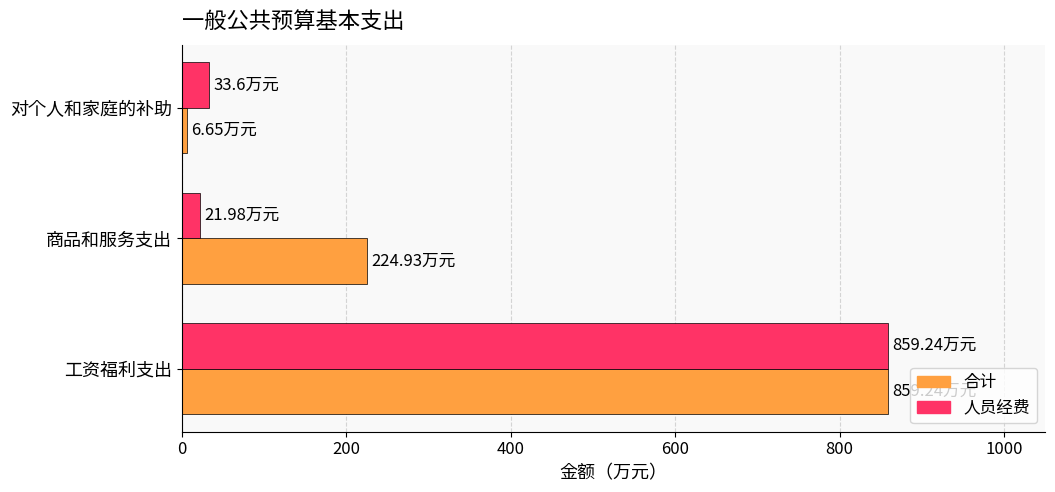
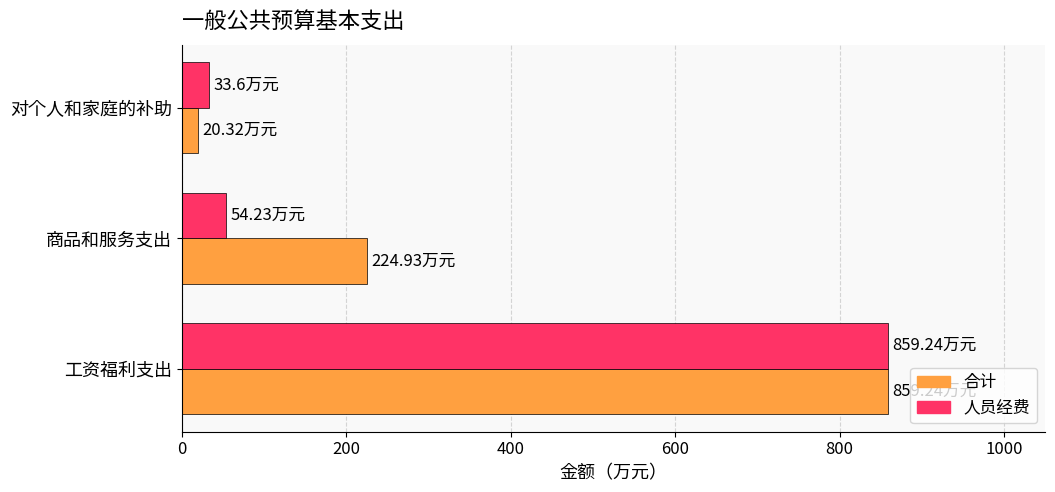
  {
    "合计": {
-     "对个人和家庭的补助": 6.65,
+     "对个人和家庭的补助": 20.32,
      "商品和服务支出": 224.93
    },
    "人员经费": {
      "对个人和家庭的补助": 33.6,
-     "商品和服务支出": 21.98,
+     "商品和服务支出": 54.23,
      "工资福利支出": 859.24
    }
  }
